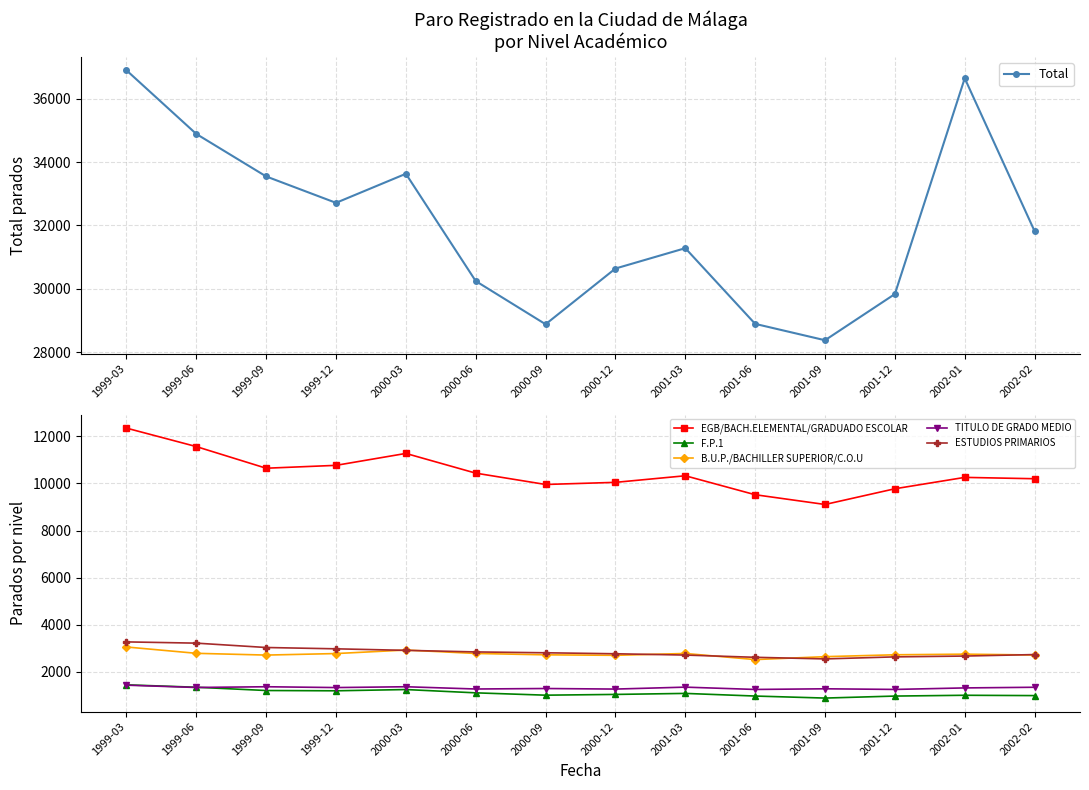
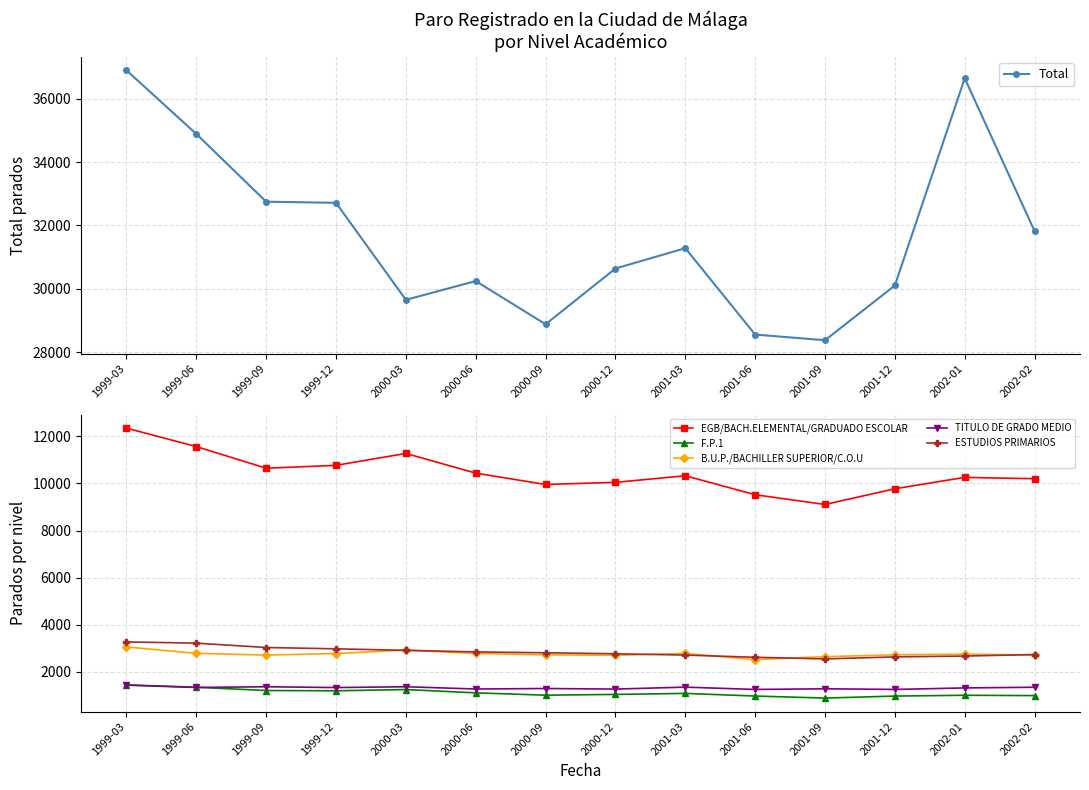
  {
    "Paro Registrado en la Ciudad de Málaga por Nivel Académico": {
      "1999-03": 36900,
      "1999-06": 34900,
-     "1999-09": 33500,
+     "1999-09": 32700,
      "1999-12": 32700,
-     "2000-03": 33600,
+     "2000-03": 29600,
      "2000-06": 30200,
      "2000-09": 28900,
      "2000-12": 30600,
      "2001-03": 31300,
-     "2001-06": 28900,
+     "2001-06": 28600,
      "2001-09": 28400,
-     "2001-12": 29800,
+     "2001-12": 30100,
      "2002-01": 36600,
      "2002-02": 31800
    }
  }
